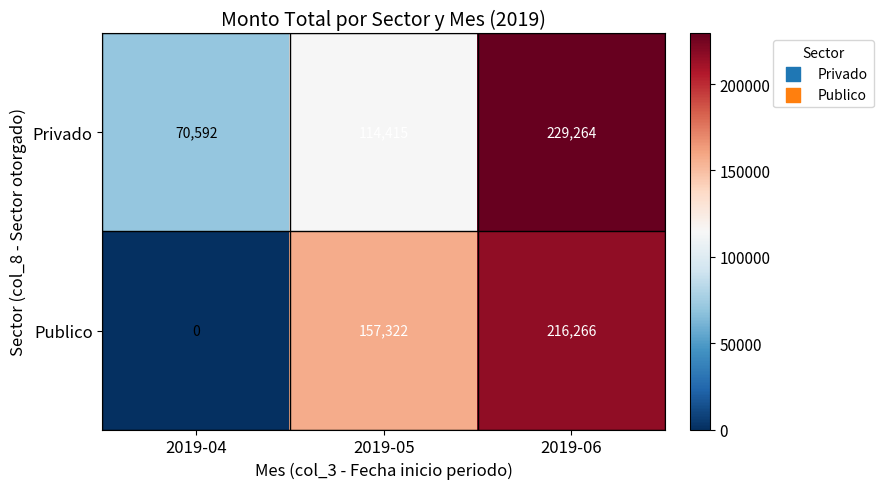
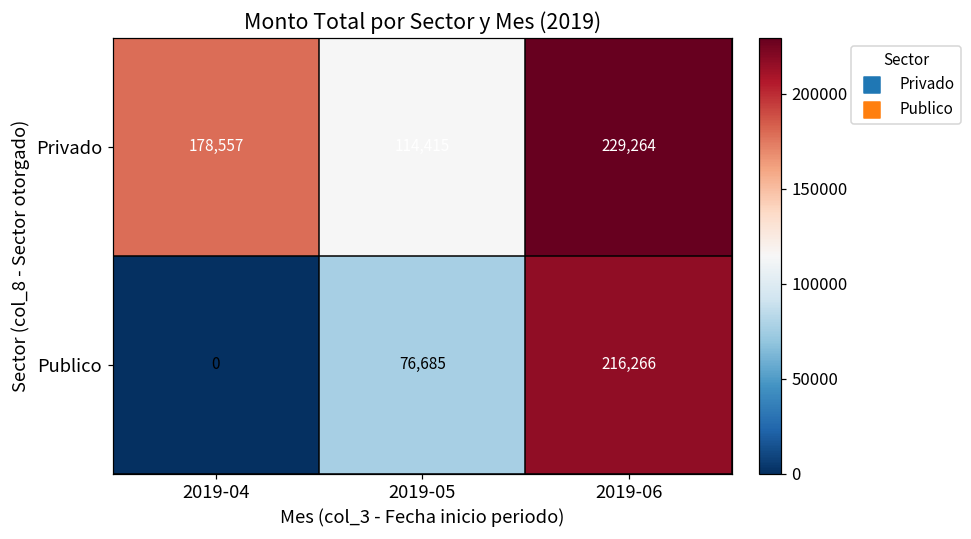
  {
    "Privado": {
-     "2019-04": "70,592",
+     "2019-04": "178,557",
      "2019-06": "229,264"
    },
    "Publico": {
      "2019-04": "0",
-     "2019-05": "157,322",
+     "2019-05": "76,685",
      "2019-06": "216,266"
    }
  }
